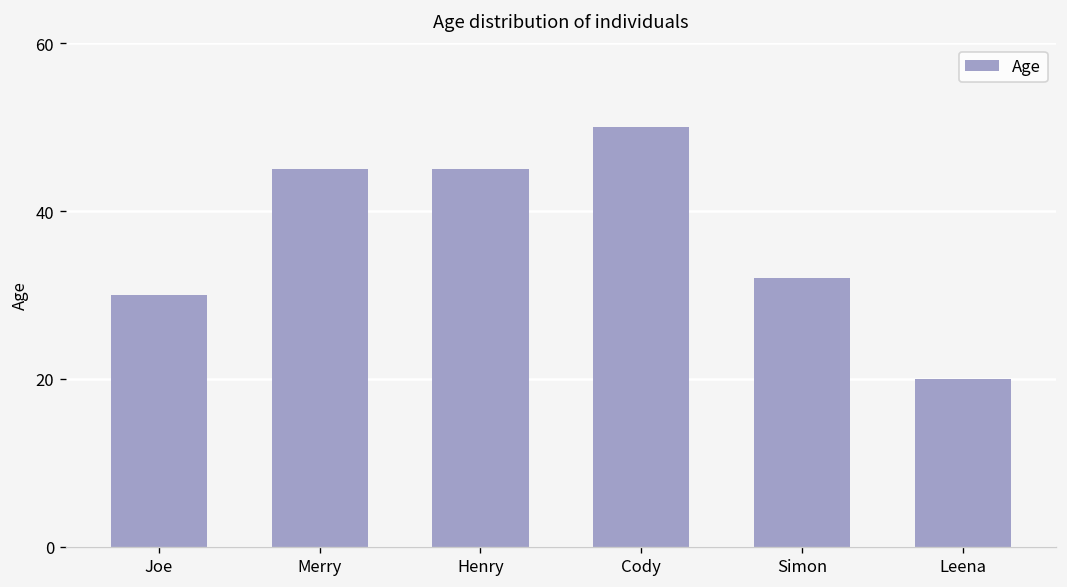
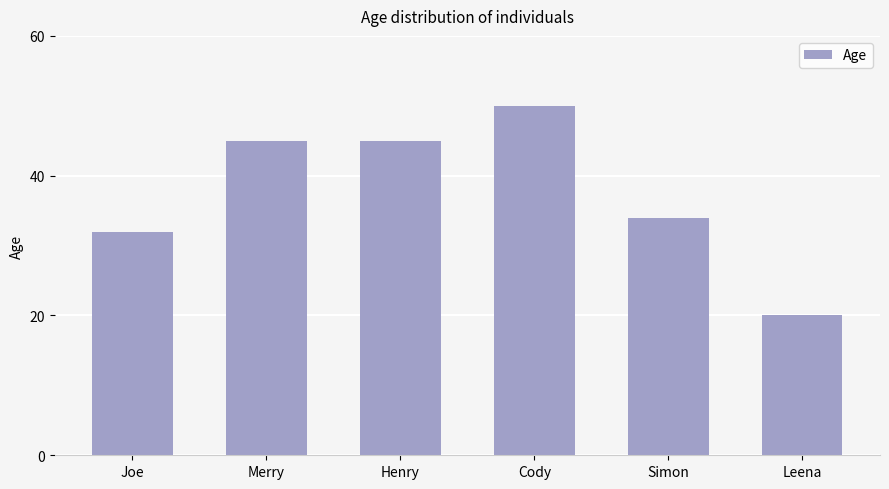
  {
-   "Joe": 30,
+   "Joe": 32,
    "Merry": 45,
    "Henry": 45,
    "Cody": 50,
-   "Simon": 32,
+   "Simon": 34,
    "Leena": 20
  }
